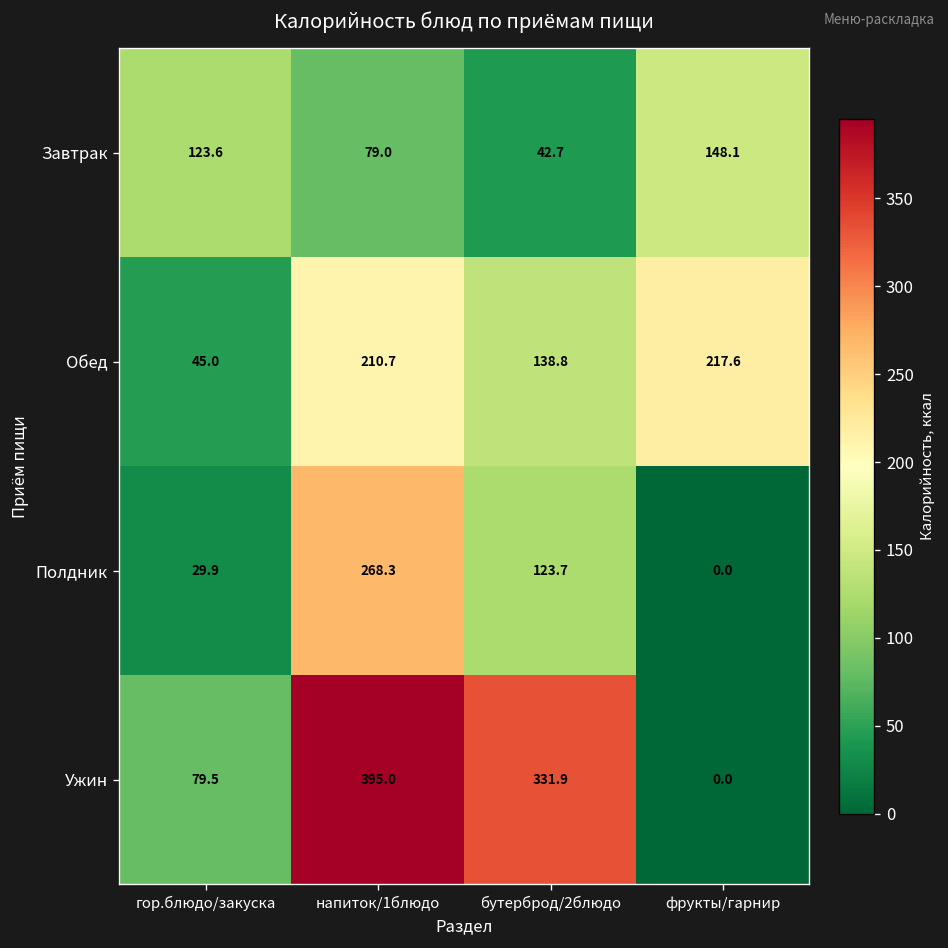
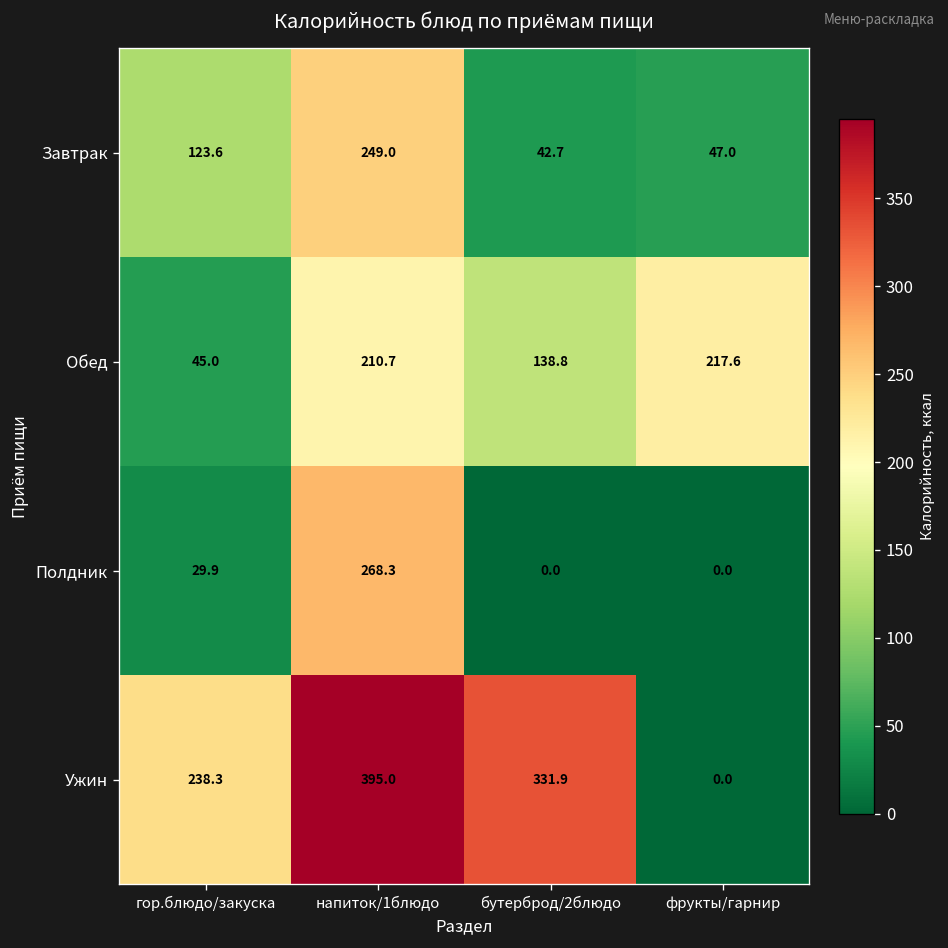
  {
    "Завтрак": {
      "гор.блюдо/закуска": 123.6,
-     "напиток/1блюдо": 79.0,
+     "напиток/1блюдо": 249.0,
      "бутерброд/2блюдо": 42.7,
-     "фрукты/гарнир": 148.1
+     "фрукты/гарнир": 47.0
    },
    "Обед": {
      "гор.блюдо/закуска": 45.0,
      "напиток/1блюдо": 210.7,
      "бутерброд/2блюдо": 138.8,
      "фрукты/гарнир": 217.6
    },
    "Полдник": {
      "гор.блюдо/закуска": 29.9,
      "напиток/1блюдо": 268.3,
-     "бутерброд/2блюдо": 123.7,
+     "бутерброд/2блюдо": 0.0,
      "фрукты/гарнир": 0.0
    },
    "Ужин": {
-     "гор.блюдо/закуска": 79.5,
+     "гор.блюдо/закуска": 238.3,
      "напиток/1блюдо": 395.0,
      "бутерброд/2блюдо": 331.9,
      "фрукты/гарнир": 0.0
    }
  }
